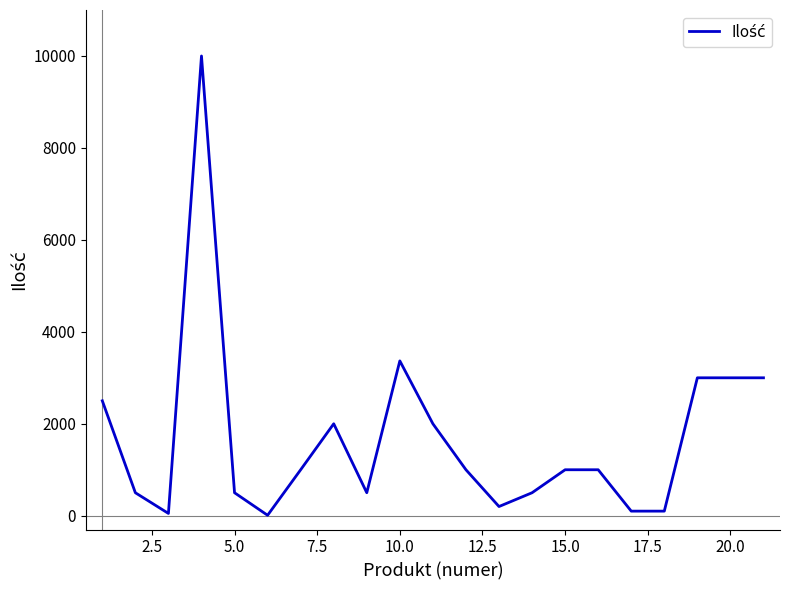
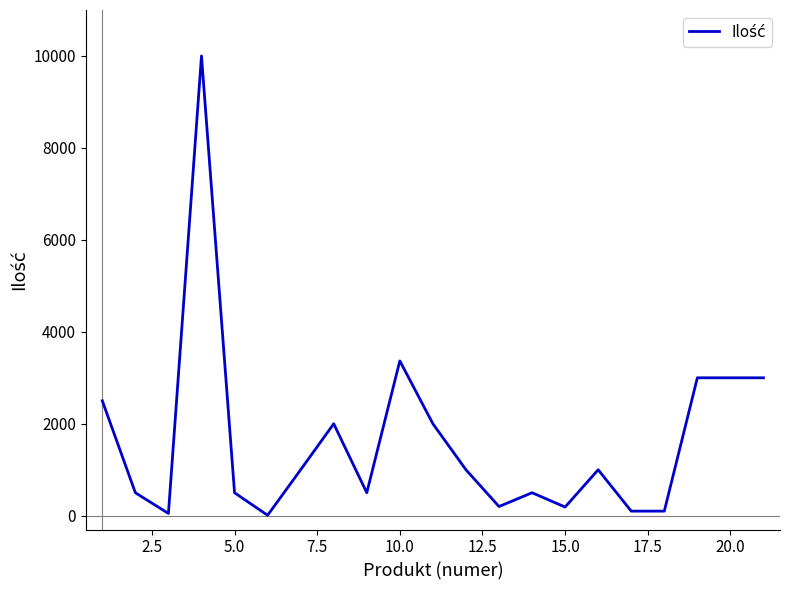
  {
    "5.0": 500,
    "10.0": 3400,
-   "15.0": 1000,
+   "15.0": 200,
    "20.0": 3000
  }
